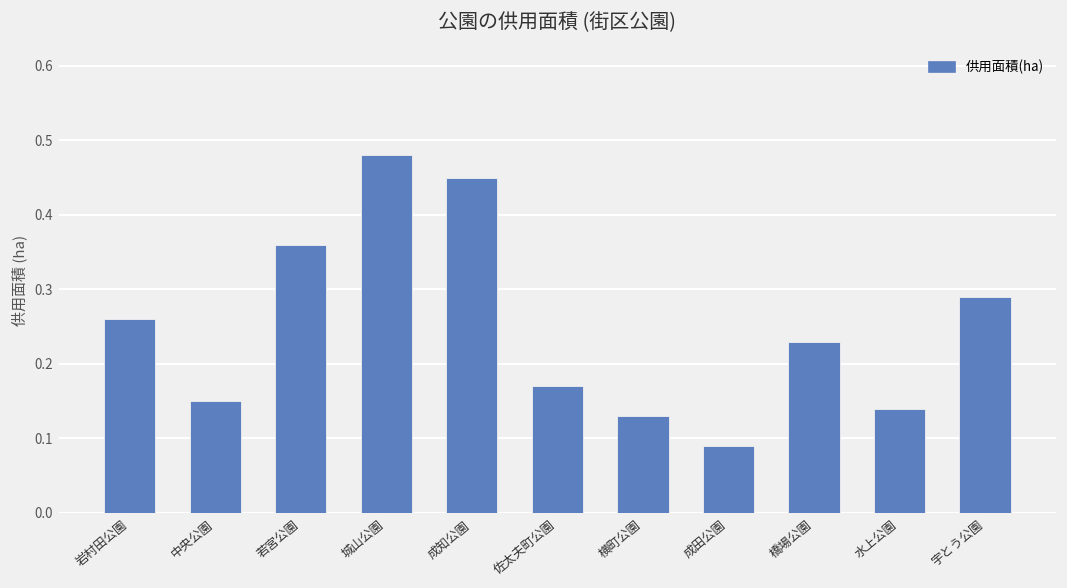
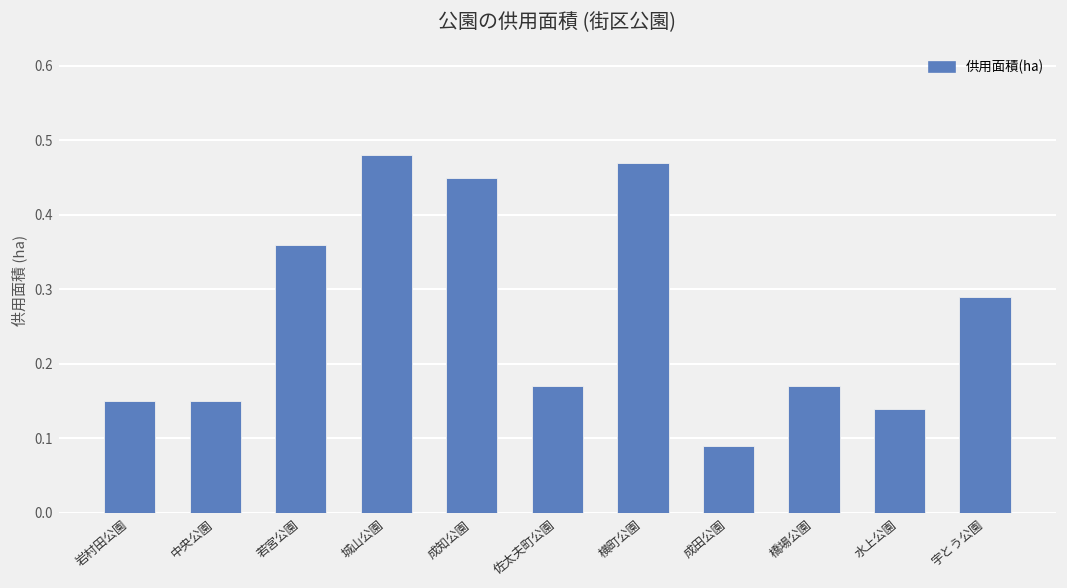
  {
-   "岩村田公園": 0.26,
+   "岩村田公園": 0.15,
    "中央公園": 0.15,
    "若宮公園": 0.36,
    "城山公園": 0.48,
    "成知公園": 0.45,
    "佐太夫町公園": 0.17,
-   "横町公園": 0.13,
+   "横町公園": 0.47,
    "成田公園": 0.09,
-   "橋場公園": 0.23,
+   "橋場公園": 0.17,
    "水上公園": 0.14,
    "宇とう公園": 0.29
  }
